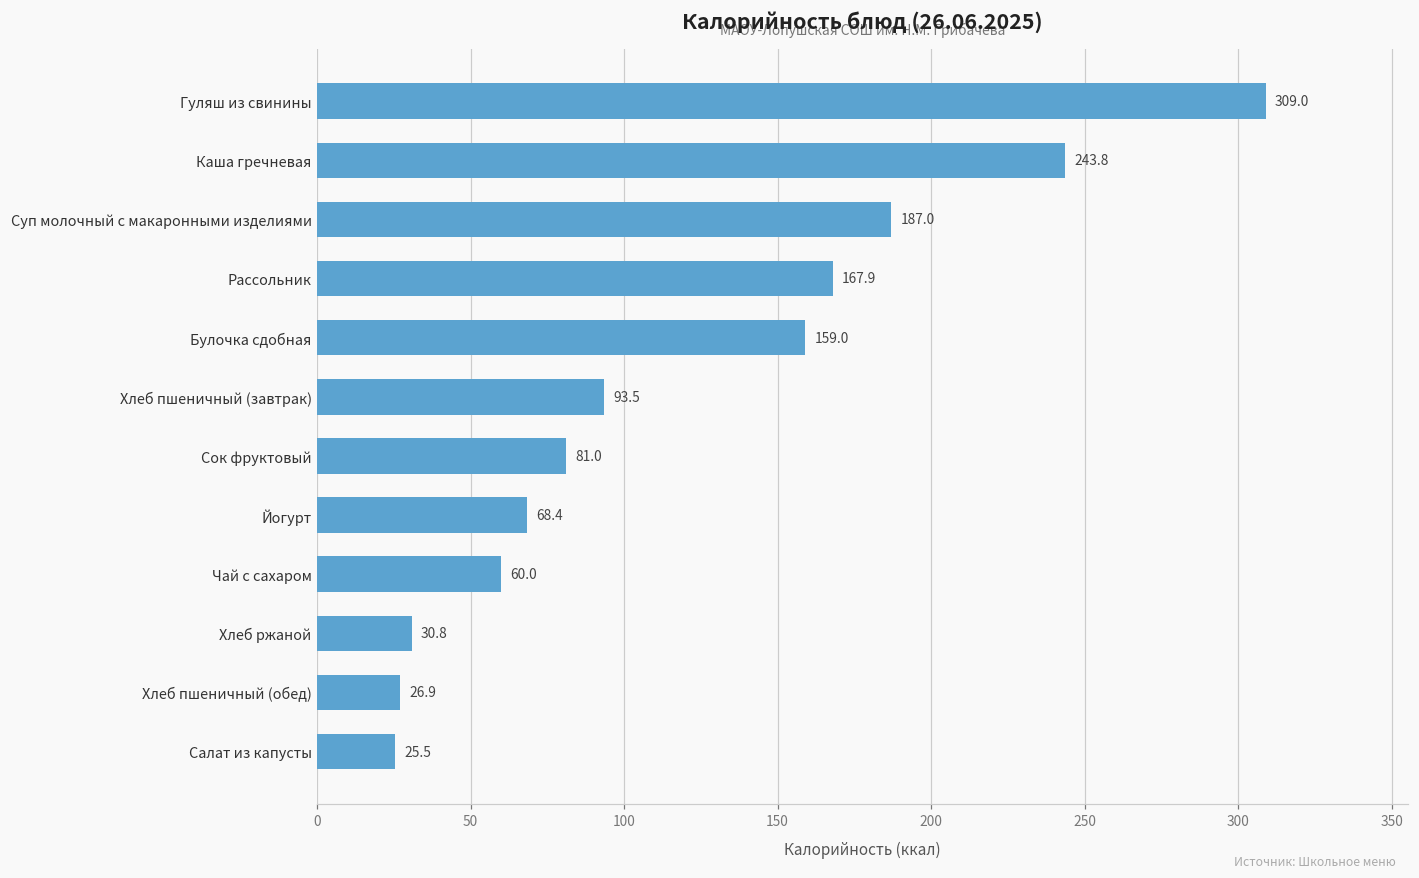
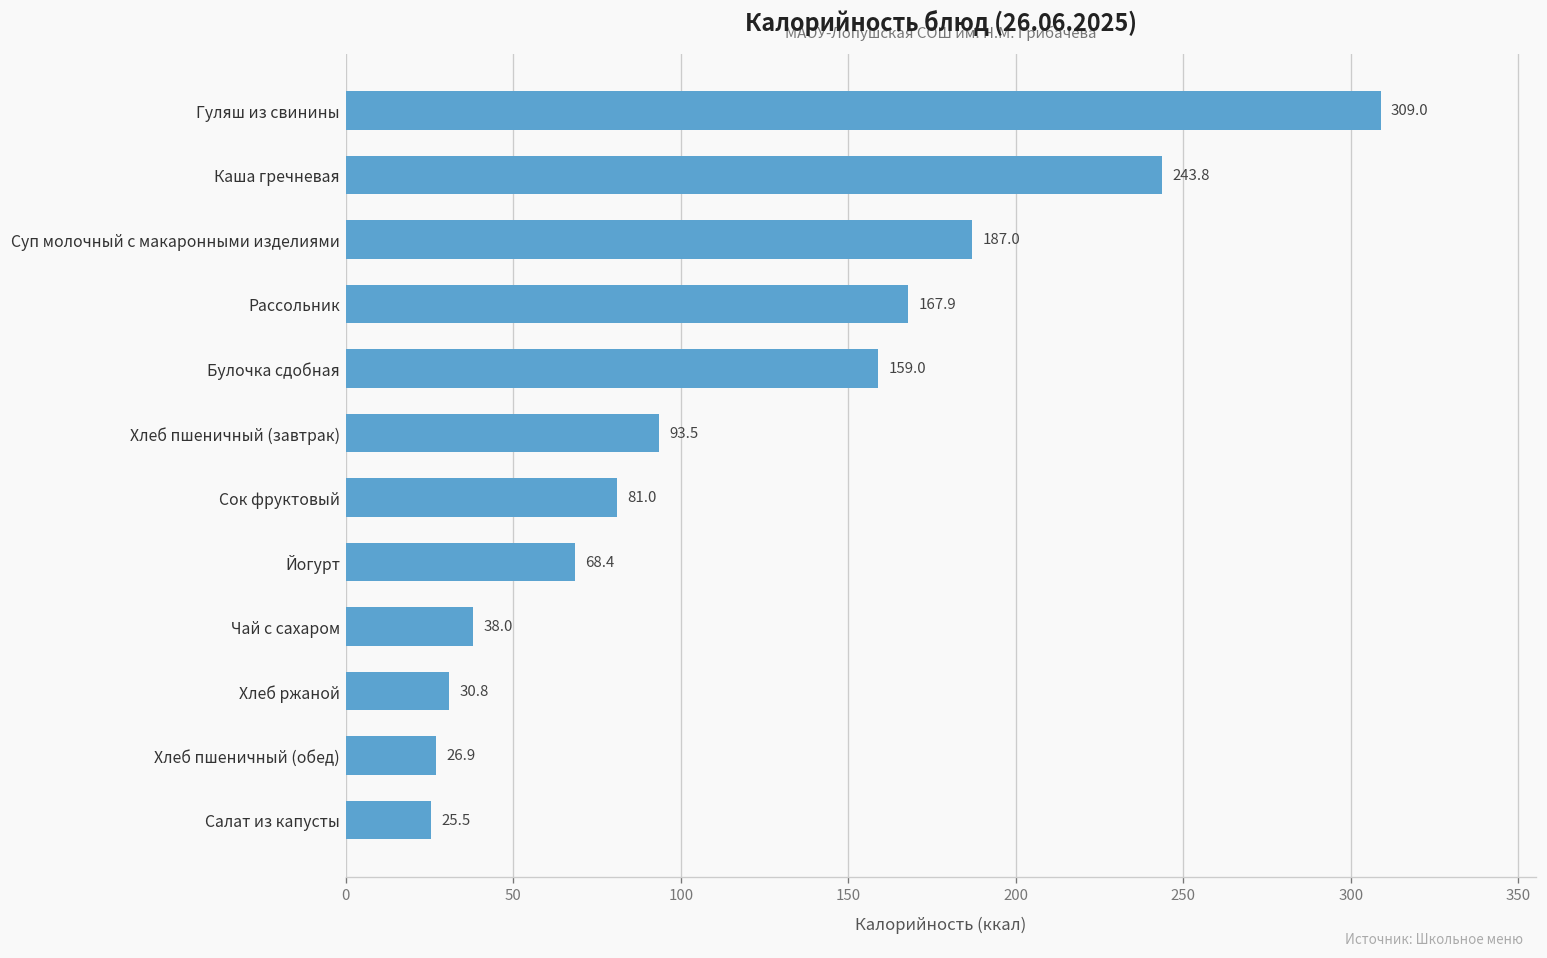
  {
    "Гуляш из свинины": 309.0,
    "Каша гречневая": 243.8,
    "Суп молочный с макаронными изделиями": 187.0,
    "Рассольник": 167.9,
    "Булочка сдобная": 159.0,
    "Хлеб пшеничный (завтрак)": 93.5,
    "Сок фруктовый": 81.0,
    "Йогурт": 68.4,
-   "Чай с сахаром": 60.0,
+   "Чай с сахаром": 38.0,
    "Хлеб ржаной": 30.8,
    "Хлеб пшеничный (обед)": 26.9,
    "Салат из капусты": 25.5
  }
